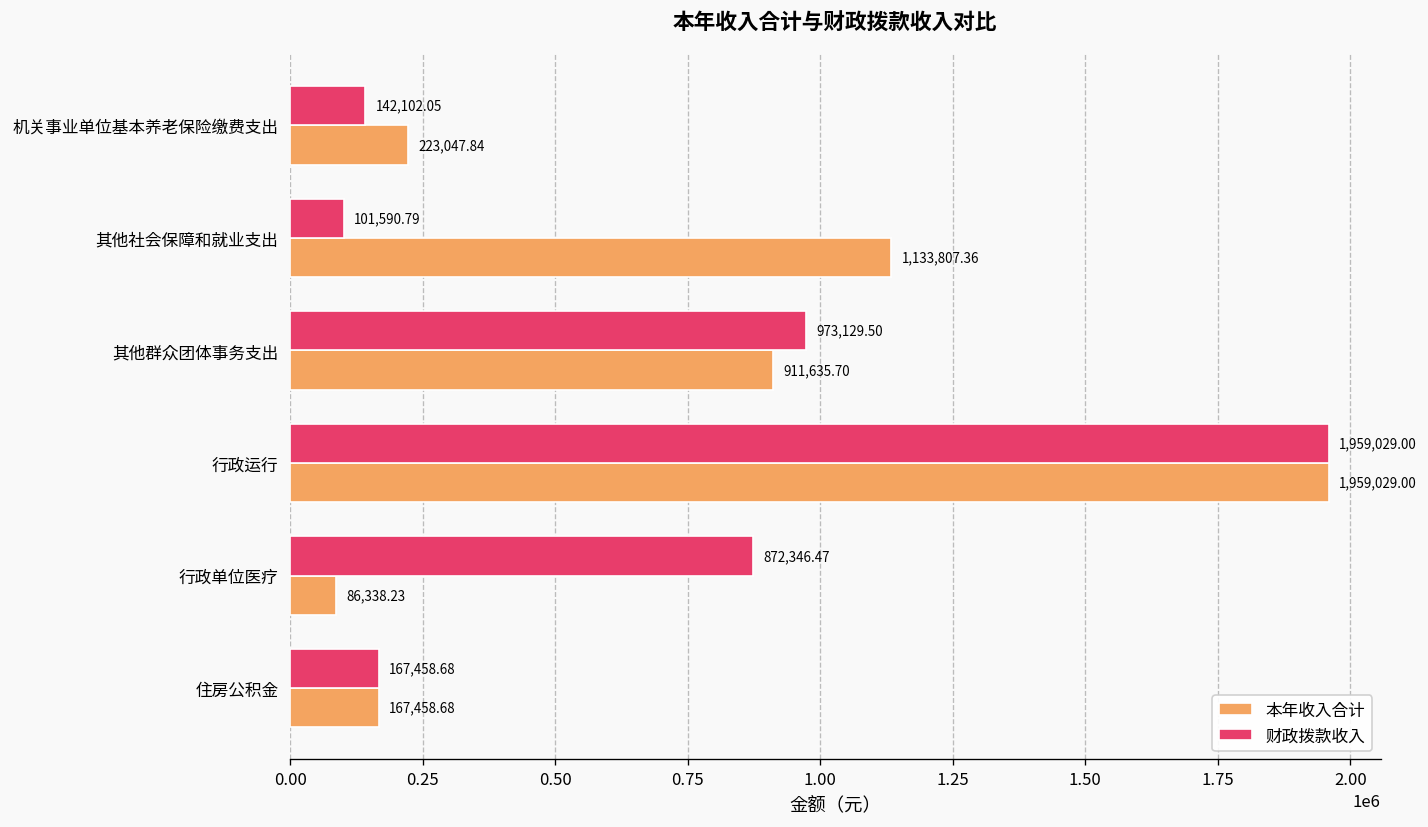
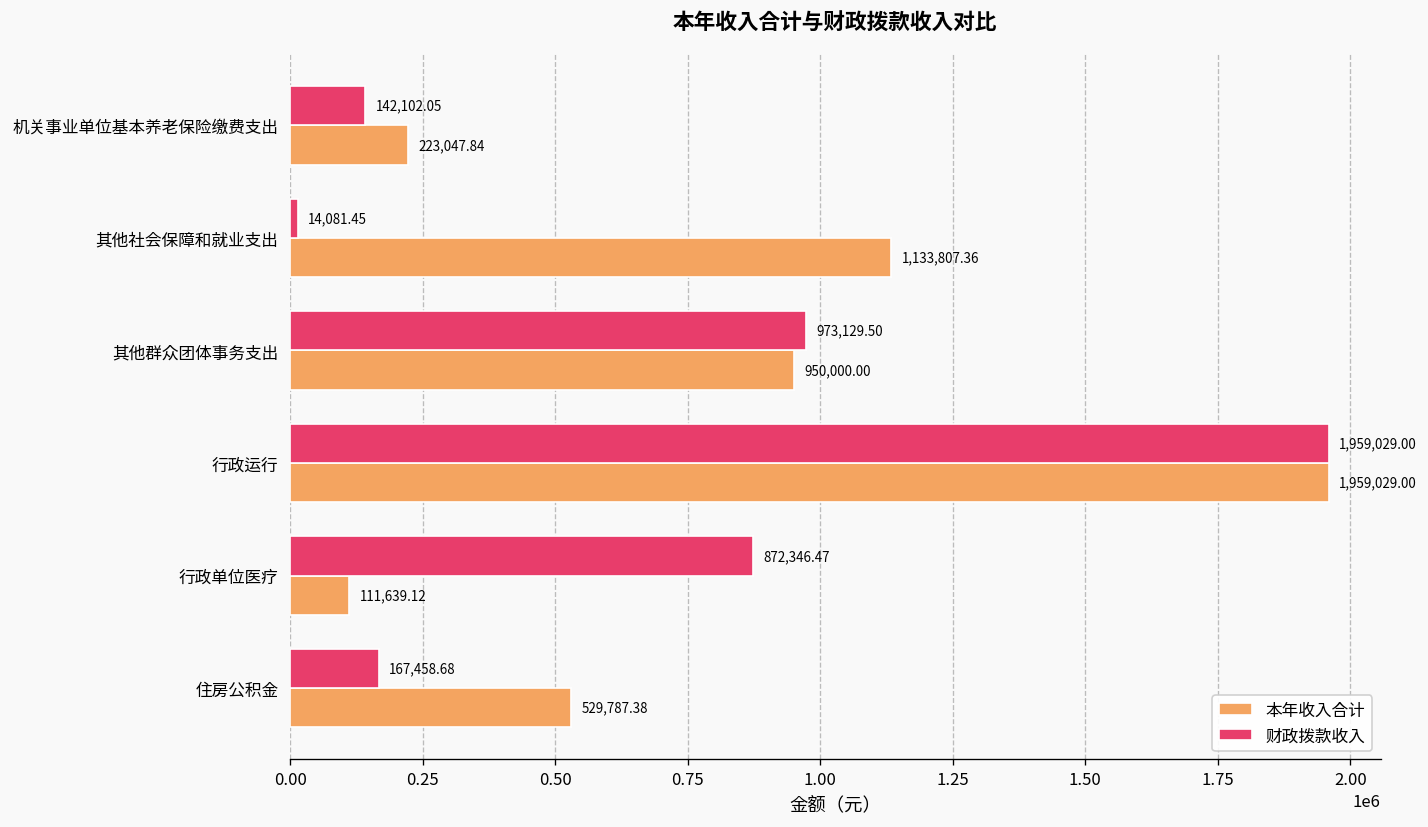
  {
    "本年收入合计": {
      "机关事业单位基本养老保险缴费支出": "223,047.84",
      "其他社会保障和就业支出": "1,133,807.36",
-     "其他群众团体事务支出": "911,635.70",
+     "其他群众团体事务支出": "950,000.00",
      "行政运行": "1,959,029.00",
-     "行政单位医疗": "86,338.23",
-     "住房公积金": "167,458.68"
+     "行政单位医疗": "111,639.12",
+     "住房公积金": "529,787.38"
    },
    "财政拨款收入": {
      "机关事业单位基本养老保险缴费支出": "142,102.05",
-     "其他社会保障和就业支出": "101,590.79",
+     "其他社会保障和就业支出": "14,081.45",
      "其他群众团体事务支出": "973,129.50",
      "行政运行": "1,959,029.00",
      "行政单位医疗": "872,346.47",
      "住房公积金": "167,458.68"
    }
  }
